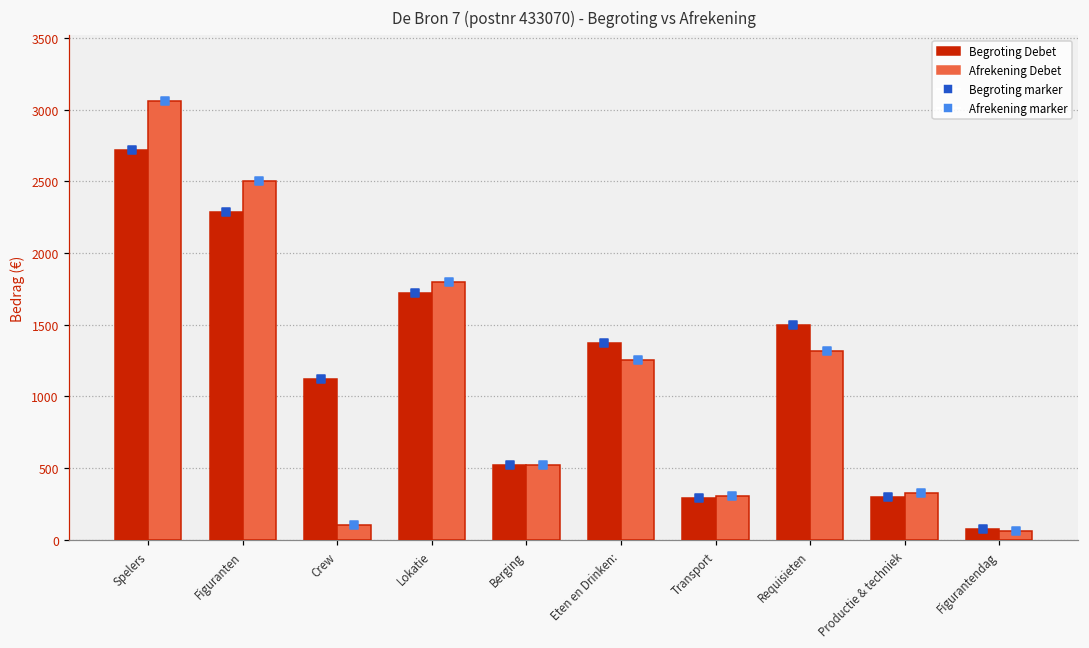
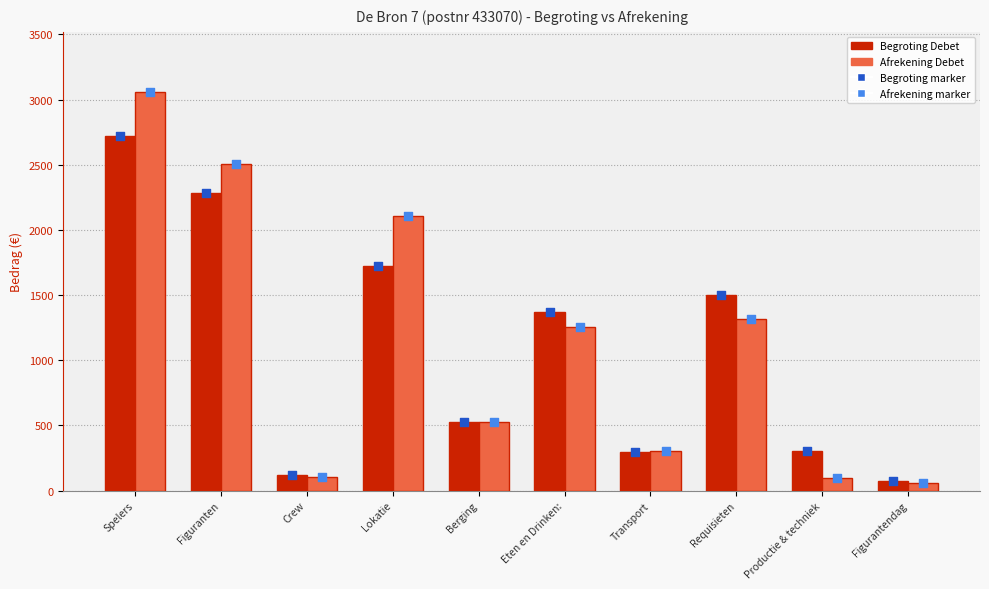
  {
    "Begroting Debet": {
      "Spelers": 2720,
      "Figuranten": 2290,
-     "Crew": 1120,
+     "Crew": 120,
      "Lokatie": 1720,
      "Berging": 520,
      "Eten en Drinken:": 1370,
      "Transport": 290,
      "Requisieten": 1500,
      "Productie & techniek": 300,
      "Figurantendag": 80
    },
    "Afrekening Debet": {
      "Spelers": 3060,
      "Figuranten": 2510,
      "Crew": 100,
-     "Lokatie": 1800,
+     "Lokatie": 2110,
      "Berging": 520,
      "Eten en Drinken:": 1260,
      "Transport": 300,
      "Requisieten": 1320,
-     "Productie & techniek": 330,
+     "Productie & techniek": 90,
      "Figurantendag": 60
    }
  }
